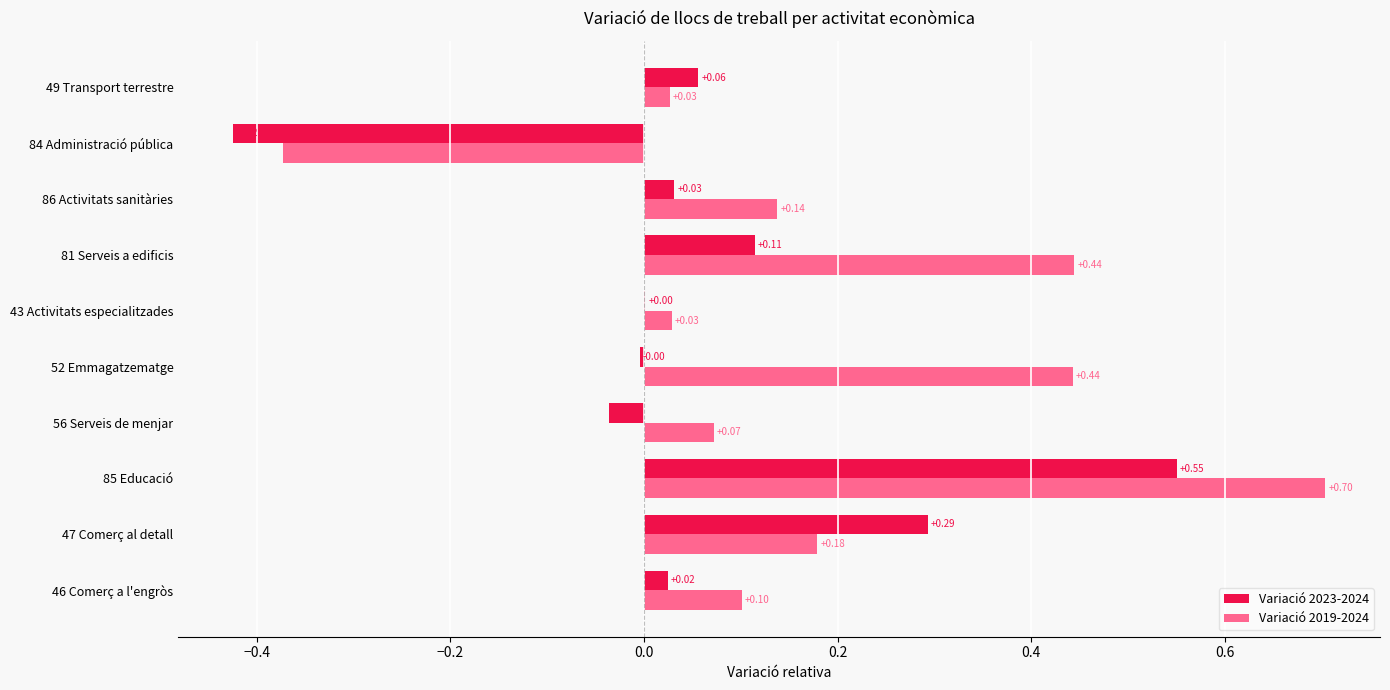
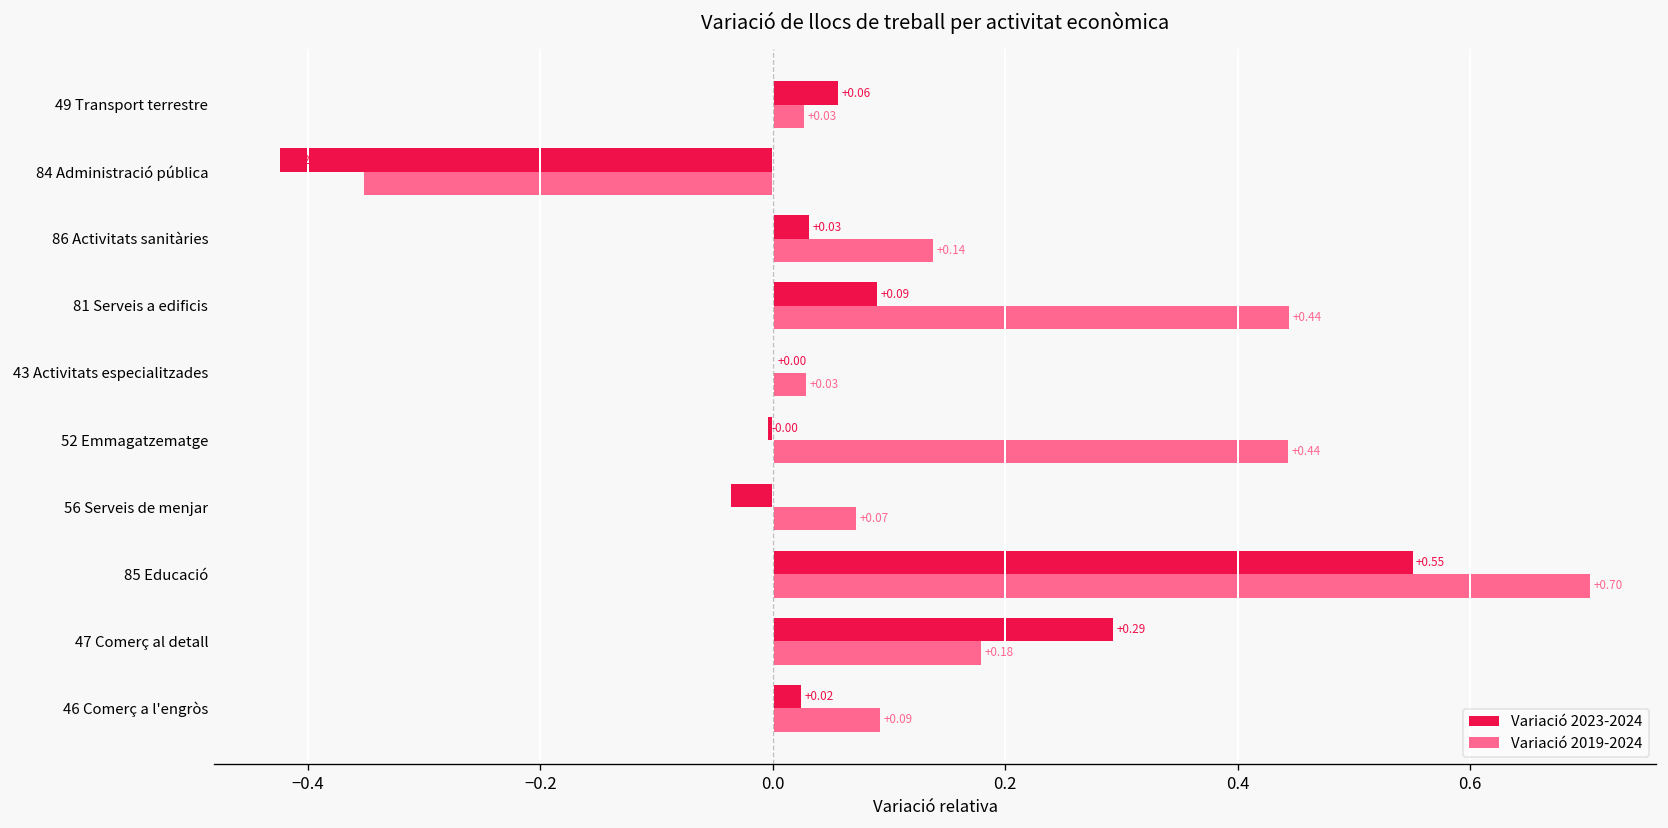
  {
    "Variació 2023-2024": {
      "49 Transport terrestre": "+0.06",
      "86 Activitats sanitàries": "+0.03",
-     "81 Serveis a edificis": "+0.11",
+     "81 Serveis a edificis": "+0.09",
      "43 Activitats especialitzades": "+0.00",
      "52 Emmagatzematge": "-0.00",
      "85 Educació": "+0.55",
      "47 Comerç al detall": "+0.29",
      "46 Comerç a l'engròs": "+0.02"
    },
    "Variació 2019-2024": {
      "49 Transport terrestre": "+0.03",
-     "84 Administració pública": "-0.37",
+     "84 Administració pública": "-0.35",
      "86 Activitats sanitàries": "+0.14",
      "81 Serveis a edificis": "+0.44",
      "43 Activitats especialitzades": "+0.03",
      "52 Emmagatzematge": "+0.44",
      "56 Serveis de menjar": "+0.07",
      "85 Educació": "+0.70",
      "47 Comerç al detall": "+0.18",
-     "46 Comerç a l'engròs": "+0.10"
+     "46 Comerç a l'engròs": "+0.09"
    }
  }
